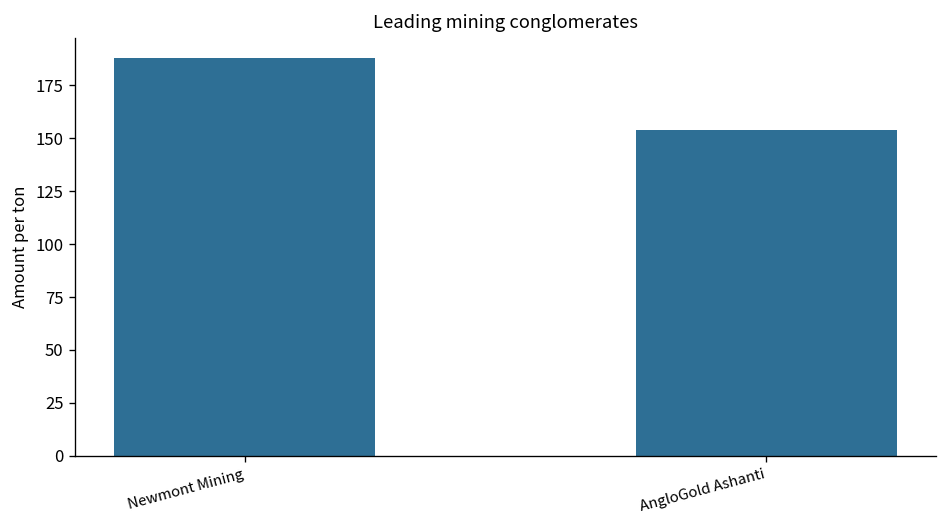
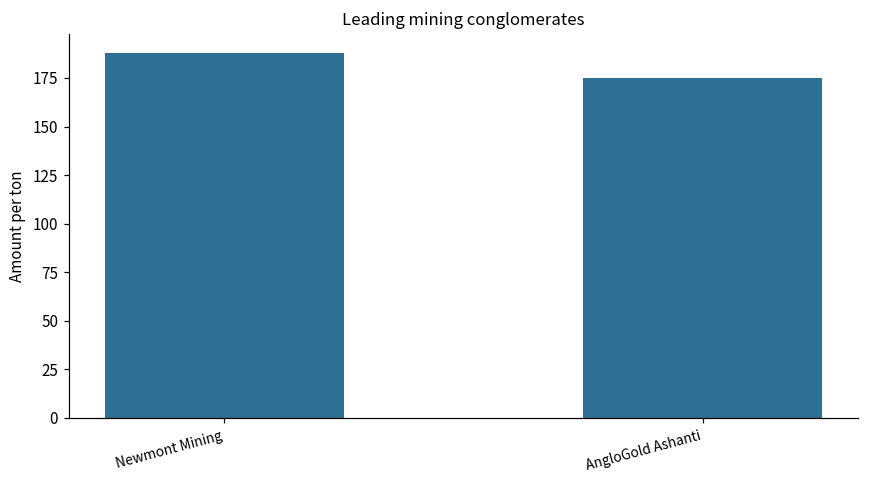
  {
    "Newmont Mining": 188,
-   "AngloGold Ashanti": 154
+   "AngloGold Ashanti": 175
  }
